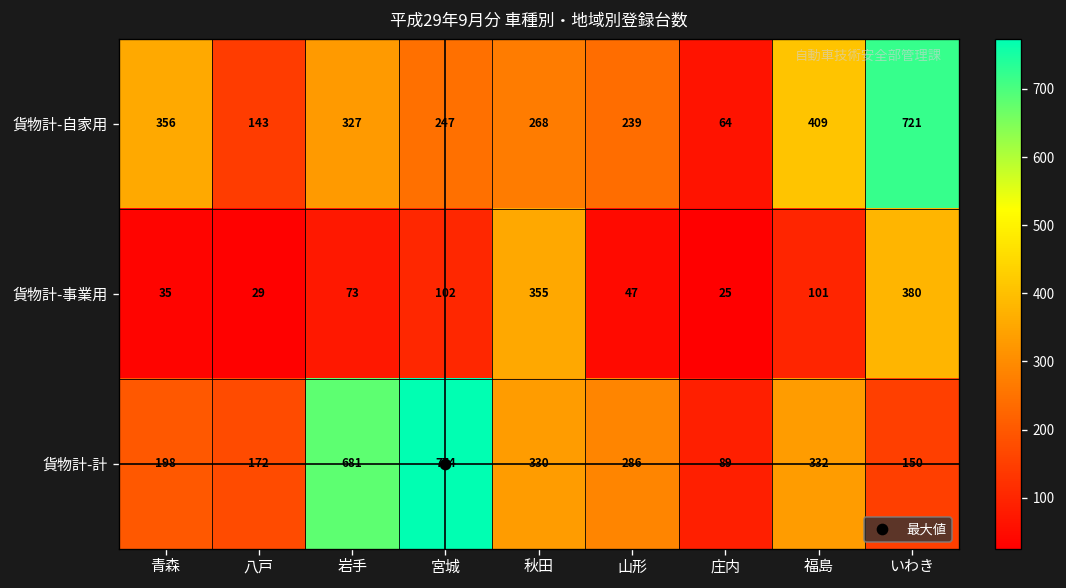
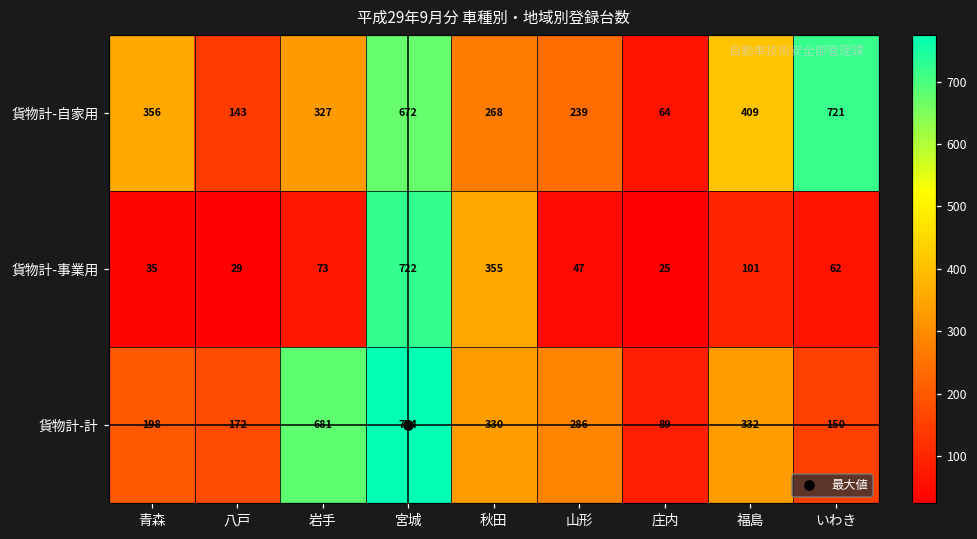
  {
    "貨物計-自家用": {
      "青森": 356,
      "八戸": 143,
      "岩手": 327,
-     "宮城": 247,
+     "宮城": 672,
      "秋田": 268,
      "山形": 239,
      "庄内": 64,
      "福島": 409
    },
    "貨物計-事業用": {
      "青森": 35,
      "八戸": 29,
      "岩手": 73,
-     "宮城": 102,
+     "宮城": 722,
      "秋田": 355,
      "山形": 47,
      "庄内": 25,
      "福島": 101,
-     "いわき": 380
+     "いわき": 62
    },
    "貨物計-計": {
      "青森": 198,
      "八戸": 172,
      "岩手": 681,
      "秋田": 330,
      "山形": 286,
      "庄内": 89,
      "福島": 332,
      "いわき": 150
    }
  }
